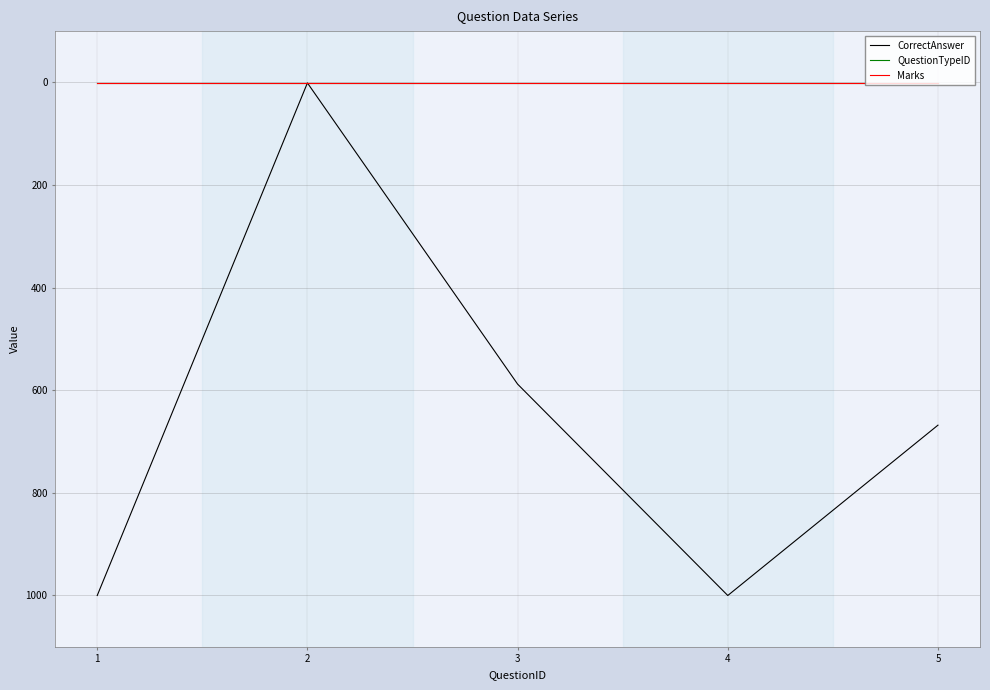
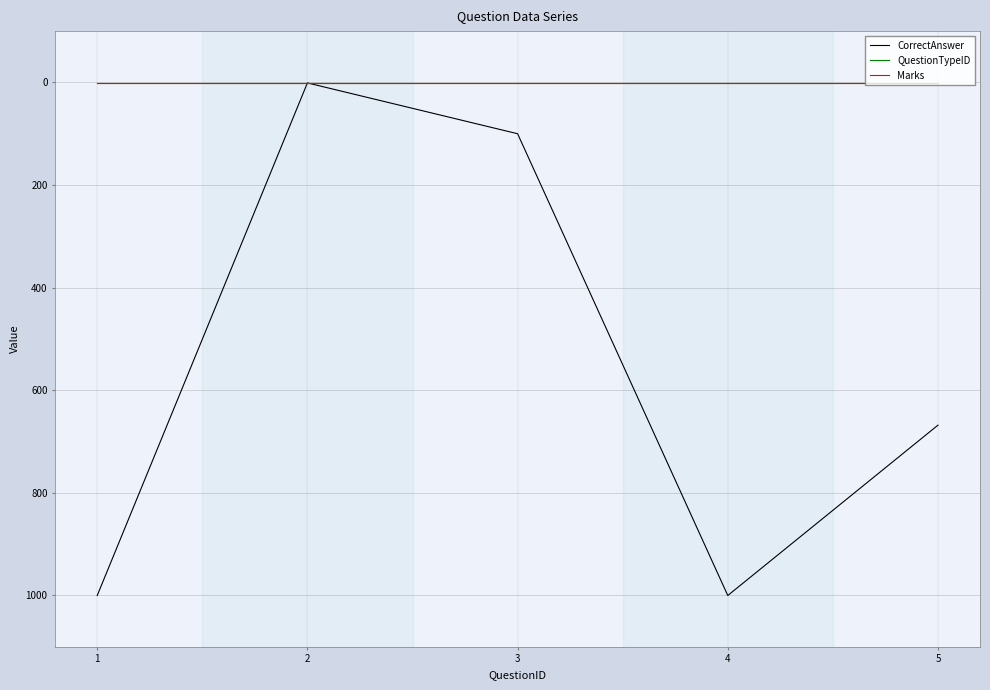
  {
    "CorrectAnswer": {
      "1": 1000,
-     "3": 590,
+     "3": 100,
      "4": 1000,
      "5": 670
    },
    "Marks": {
      "1": 0,
      "3": 0,
      "4": 0
    }
  }
